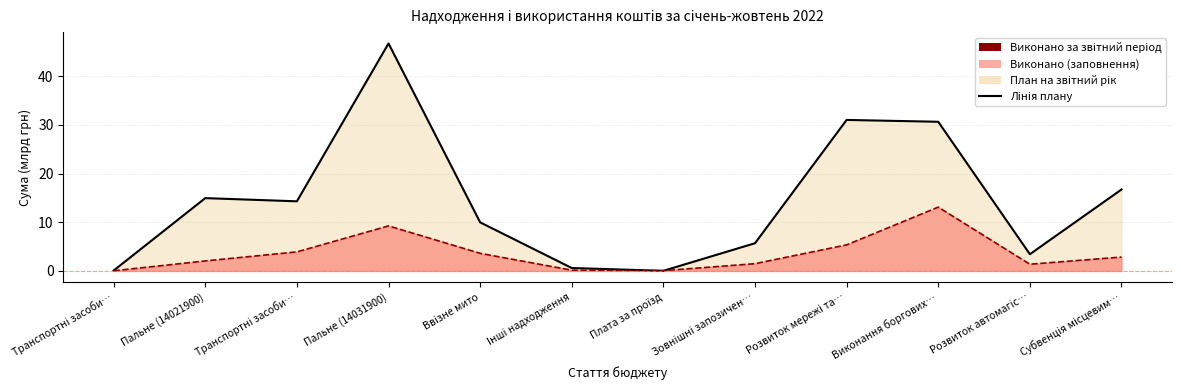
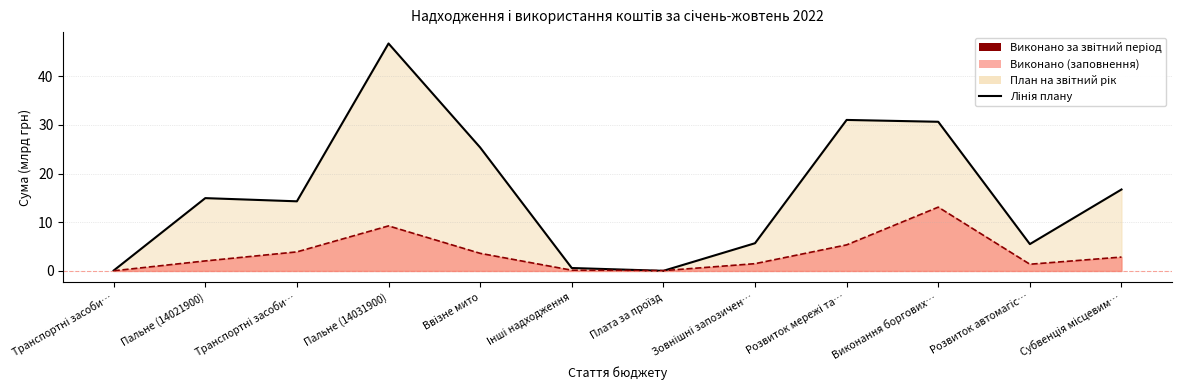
  {
    "План на звітний рік": {
      "Пальне (14021900)": 15,
      "Пальне (14031900)": 47,
-     "Ввізне мито": 10,
+     "Ввізне мито": 25,
      "Зовнішні запозичен…": 6,
      "Розвиток мережі та…": 31,
      "Виконання боргових…": 31,
-     "Розвиток автомагіс…": 3,
+     "Розвиток автомагіс…": 6,
      "Субвенція місцевим…": 17
    }
  }
